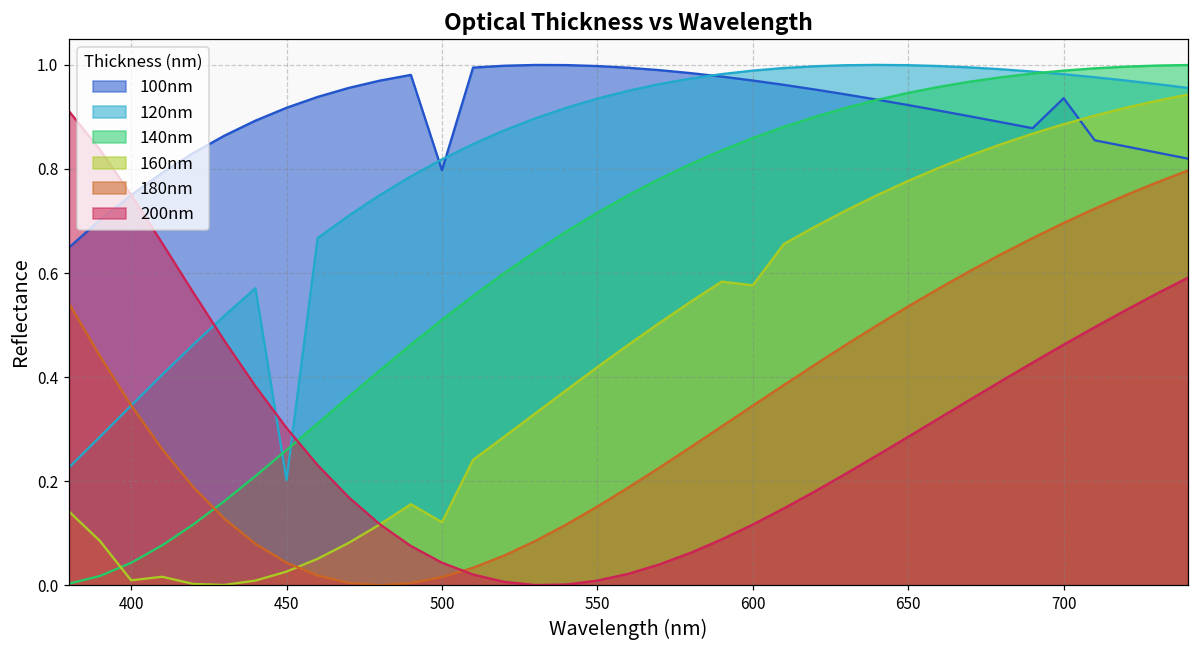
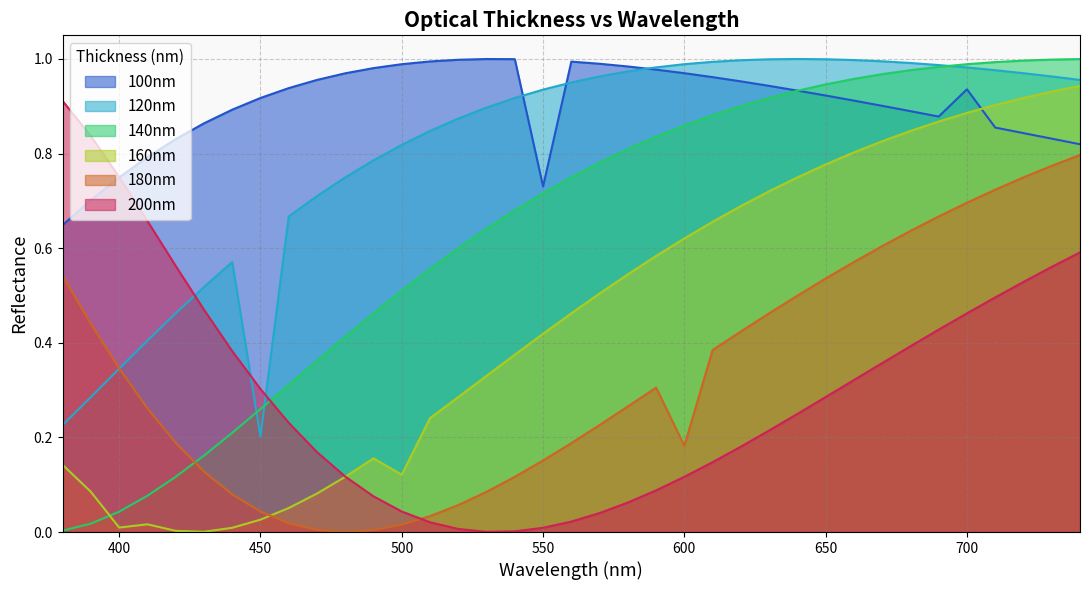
  {
    "100nm": {
      "450": 0.92,
-     "500": 0.80,
-     "550": 1.00,
+     "500": 0.99,
+     "550": 0.73,
      "600": 0.97,
      "650": 0.92,
      "700": 0.94
    },
    "120nm": {
      "450": 0.20,
      "500": 0.82,
      "550": 0.94,
      "600": 0.99,
      "650": 1.00,
      "700": 0.98
    },
    "140nm": {
      "400": 0.04,
      "450": 0.26,
      "500": 0.51,
      "550": 0.72,
      "600": 0.86,
      "650": 0.95,
      "700": 0.99
    },
    "160nm": {
      "400": 0.01,
      "450": 0.03,
      "500": 0.12,
      "550": 0.42,
-     "600": 0.58,
+     "600": 0.62,
      "650": 0.78,
      "700": 0.89
    },
    "180nm": {
      "450": 0.04,
      "500": 0.02,
      "550": 0.15,
-     "600": 0.35,
+     "600": 0.18,
      "650": 0.54,
      "700": 0.70
    },
    "200nm": {
      "450": 0.30,
      "500": 0.04,
      "550": 0.01,
      "600": 0.12,
      "650": 0.29,
      "700": 0.46
    }
  }
